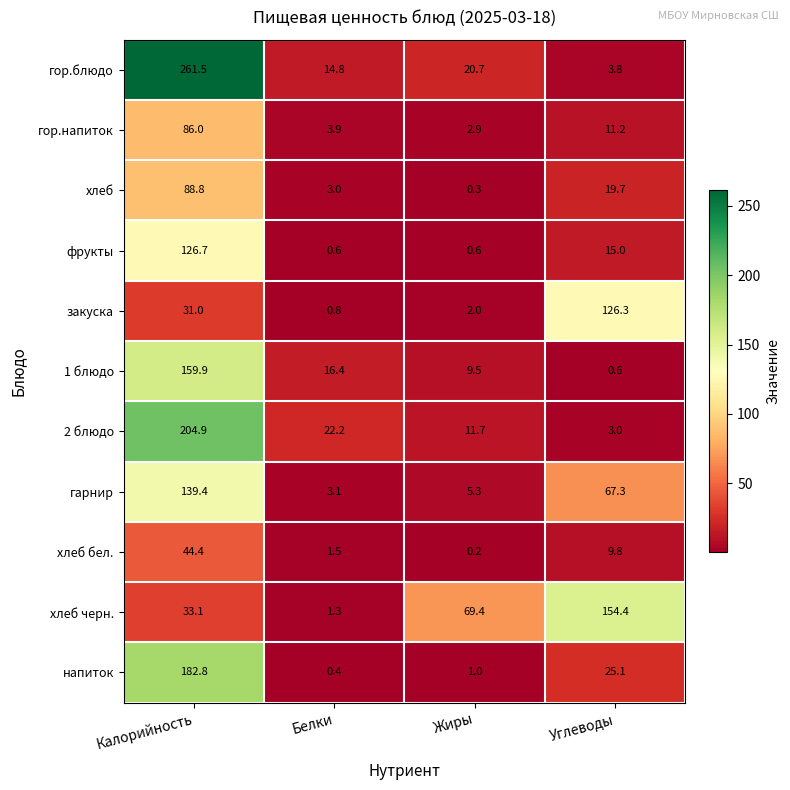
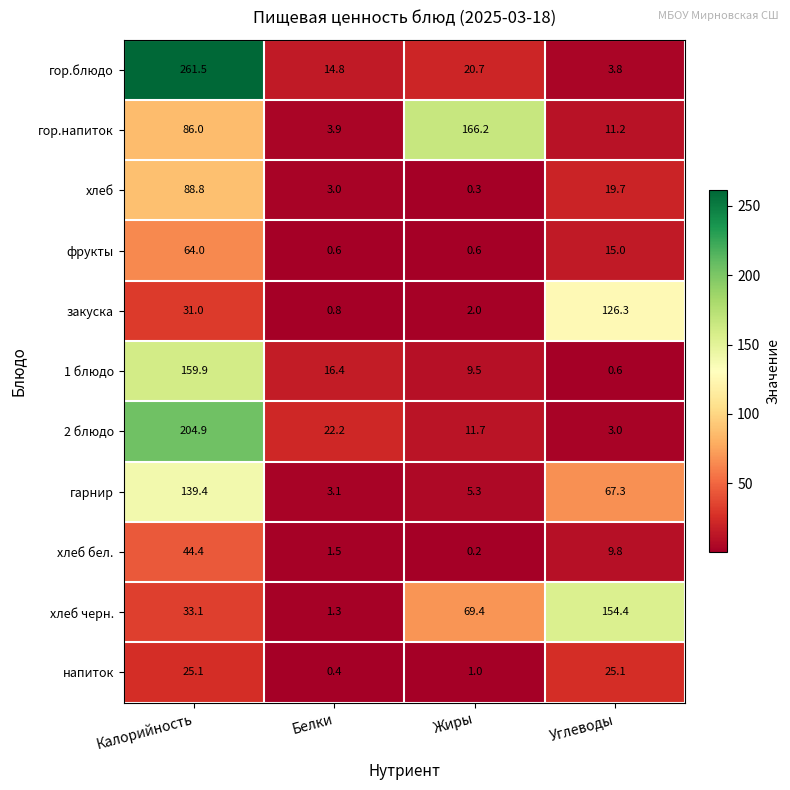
  {
    "гор.блюдо": {
      "Калорийность": 261.5,
      "Белки": 14.8,
      "Жиры": 20.7,
      "Углеводы": 3.8
    },
    "гор.напиток": {
      "Калорийность": 86.0,
      "Белки": 3.9,
-     "Жиры": 2.9,
+     "Жиры": 166.2,
      "Углеводы": 11.2
    },
    "хлеб": {
      "Калорийность": 88.8,
      "Белки": 3.0,
      "Жиры": 0.3,
      "Углеводы": 19.7
    },
    "фрукты": {
-     "Калорийность": 126.7,
+     "Калорийность": 64.0,
      "Белки": 0.6,
      "Жиры": 0.6,
      "Углеводы": 15.0
    },
    "закуска": {
      "Калорийность": 31.0,
      "Белки": 0.8,
      "Жиры": 2.0,
      "Углеводы": 126.3
    },
    "1 блюдо": {
      "Калорийность": 159.9,
      "Белки": 16.4,
      "Жиры": 9.5,
      "Углеводы": 0.6
    },
    "2 блюдо": {
      "Калорийность": 204.9,
      "Белки": 22.2,
      "Жиры": 11.7,
      "Углеводы": 3.0
    },
    "гарнир": {
      "Калорийность": 139.4,
      "Белки": 3.1,
      "Жиры": 5.3,
      "Углеводы": 67.3
    },
    "хлеб бел.": {
      "Калорийность": 44.4,
      "Белки": 1.5,
      "Жиры": 0.2,
      "Углеводы": 9.8
    },
    "хлеб черн.": {
      "Калорийность": 33.1,
      "Белки": 1.3,
      "Жиры": 69.4,
      "Углеводы": 154.4
    },
    "напиток": {
-     "Калорийность": 182.8,
+     "Калорийность": 25.1,
      "Белки": 0.4,
      "Жиры": 1.0,
      "Углеводы": 25.1
    }
  }
